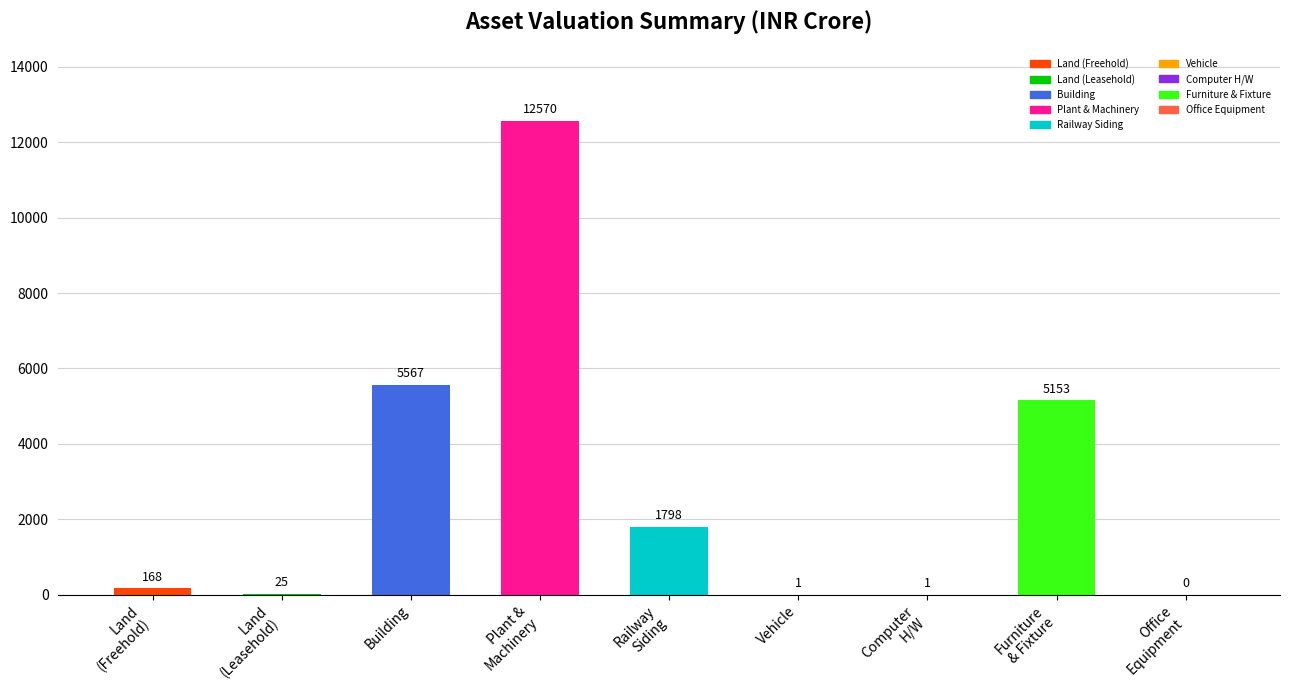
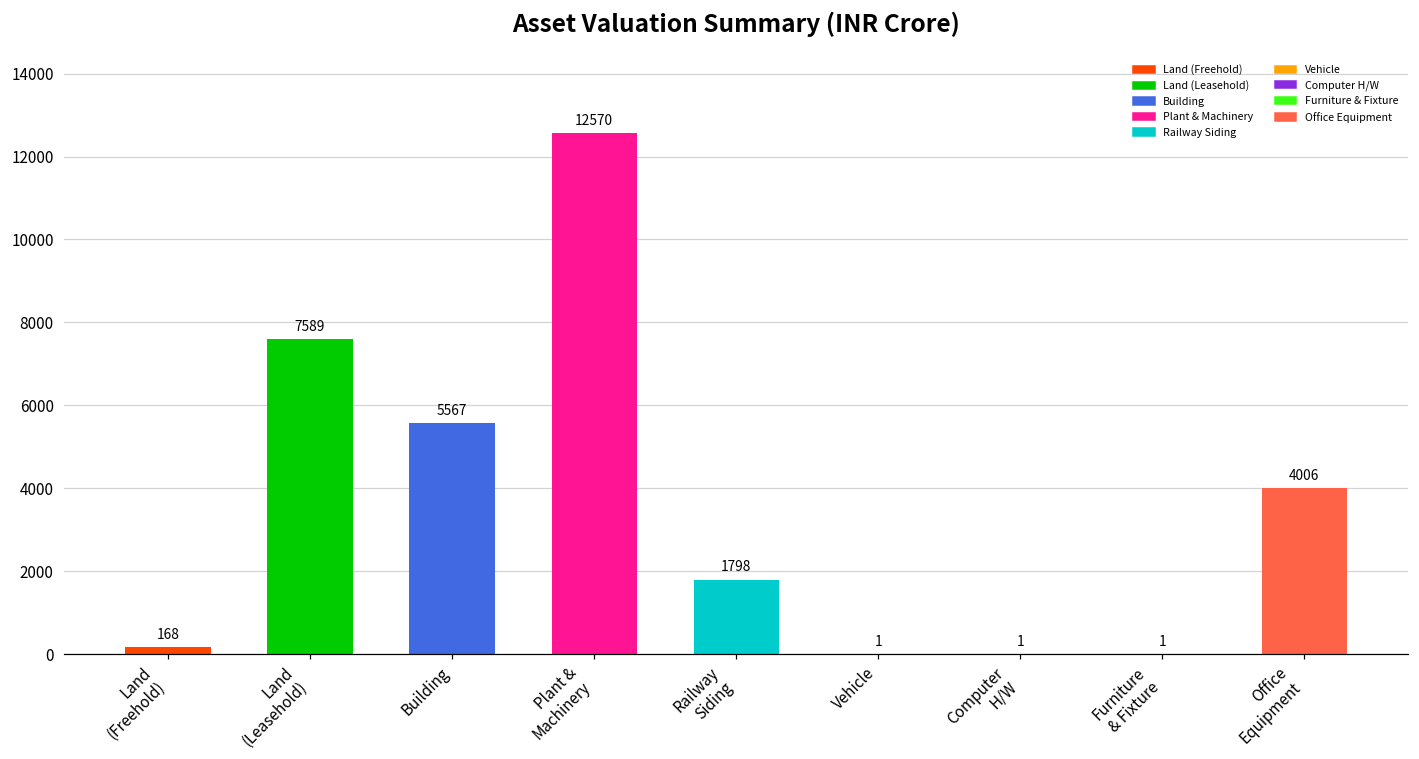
  {
    "Land (Freehold)": 168,
-   "Land (Leasehold)": 25,
+   "Land (Leasehold)": 7589,
    "Building": 5567,
    "Plant & Machinery": 12570,
    "Railway Siding": 1798,
    "Vehicle": 1,
    "Computer H/W": 1,
-   "Furniture & Fixture": 5153,
-   "Office Equipment": 0
+   "Furniture & Fixture": 1,
+   "Office Equipment": 4006
  }
